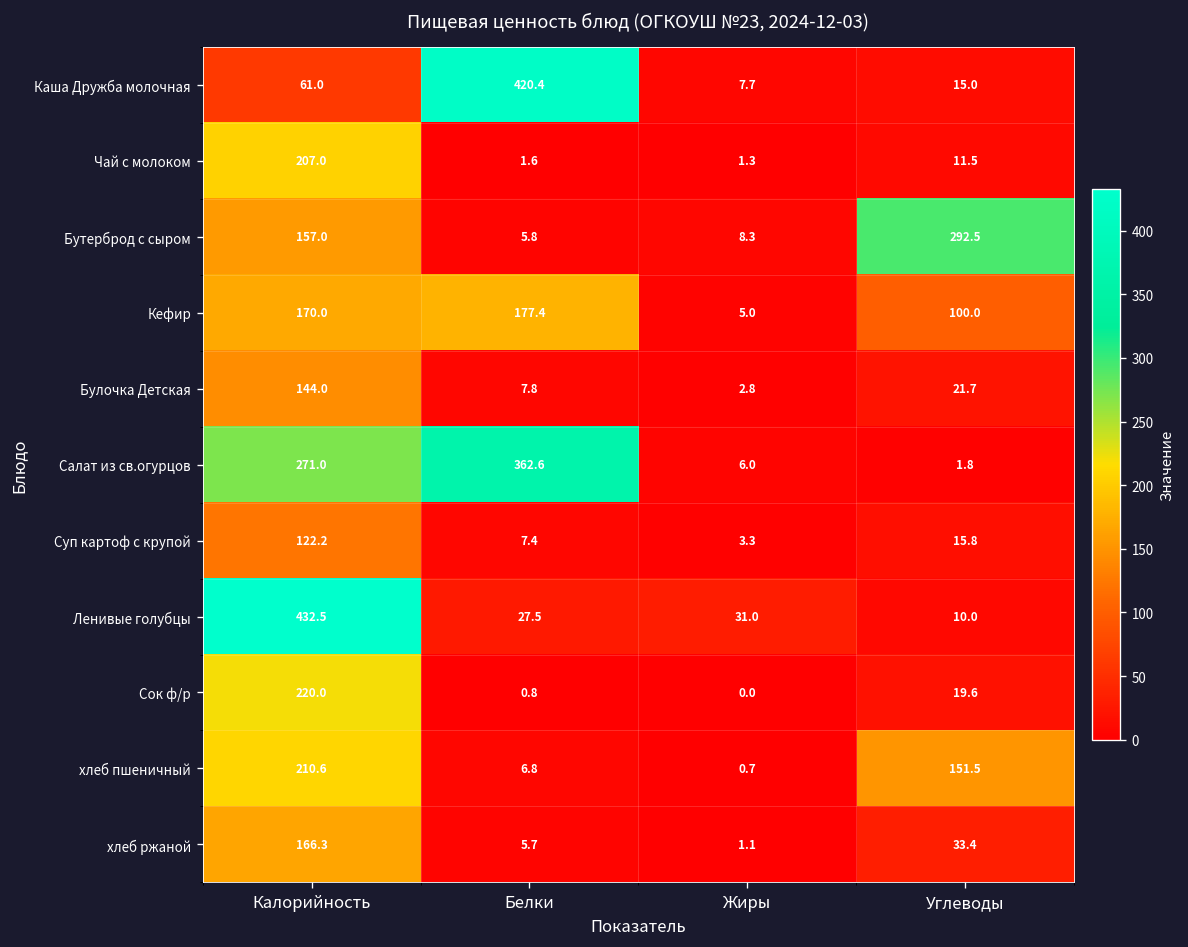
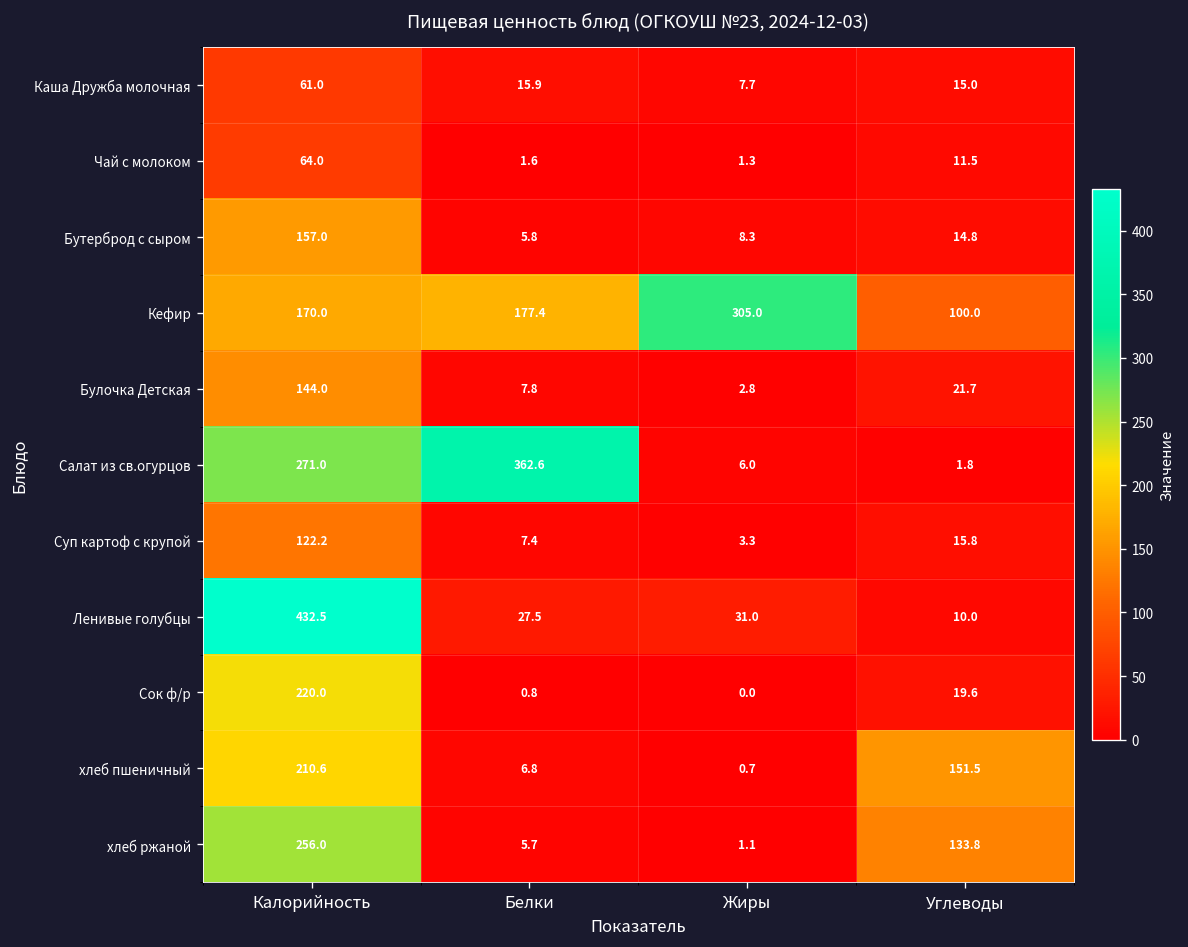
  {
    "Каша Дружба молочная": {
      "Калорийность": 61.0,
-     "Белки": 420.4,
+     "Белки": 15.9,
      "Жиры": 7.7,
      "Углеводы": 15.0
    },
    "Чай с молоком": {
-     "Калорийность": 207.0,
+     "Калорийность": 64.0,
      "Белки": 1.6,
      "Жиры": 1.3,
      "Углеводы": 11.5
    },
    "Бутерброд с сыром": {
      "Калорийность": 157.0,
      "Белки": 5.8,
      "Жиры": 8.3,
-     "Углеводы": 292.5
+     "Углеводы": 14.8
    },
    "Кефир": {
      "Калорийность": 170.0,
      "Белки": 177.4,
-     "Жиры": 5.0,
+     "Жиры": 305.0,
      "Углеводы": 100.0
    },
    "Булочка Детская": {
      "Калорийность": 144.0,
      "Белки": 7.8,
      "Жиры": 2.8,
      "Углеводы": 21.7
    },
    "Салат из св.огурцов": {
      "Калорийность": 271.0,
      "Белки": 362.6,
      "Жиры": 6.0,
      "Углеводы": 1.8
    },
    "Суп картоф с крупой": {
      "Калорийность": 122.2,
      "Белки": 7.4,
      "Жиры": 3.3,
      "Углеводы": 15.8
    },
    "Ленивые голубцы": {
      "Калорийность": 432.5,
      "Белки": 27.5,
      "Жиры": 31.0,
      "Углеводы": 10.0
    },
    "Сок ф/р": {
      "Калорийность": 220.0,
      "Белки": 0.8,
      "Жиры": 0.0,
      "Углеводы": 19.6
    },
    "хлеб пшеничный": {
      "Калорийность": 210.6,
      "Белки": 6.8,
      "Жиры": 0.7,
      "Углеводы": 151.5
    },
    "хлеб ржаной": {
-     "Калорийность": 166.3,
+     "Калорийность": 256.0,
      "Белки": 5.7,
      "Жиры": 1.1,
-     "Углеводы": 33.4
+     "Углеводы": 133.8
    }
  }
